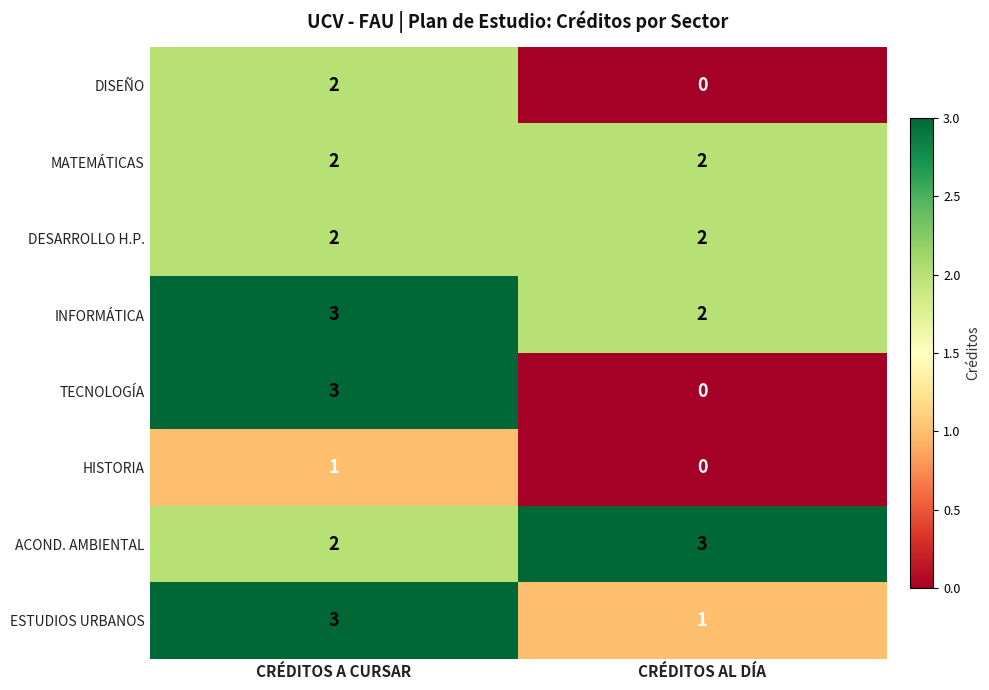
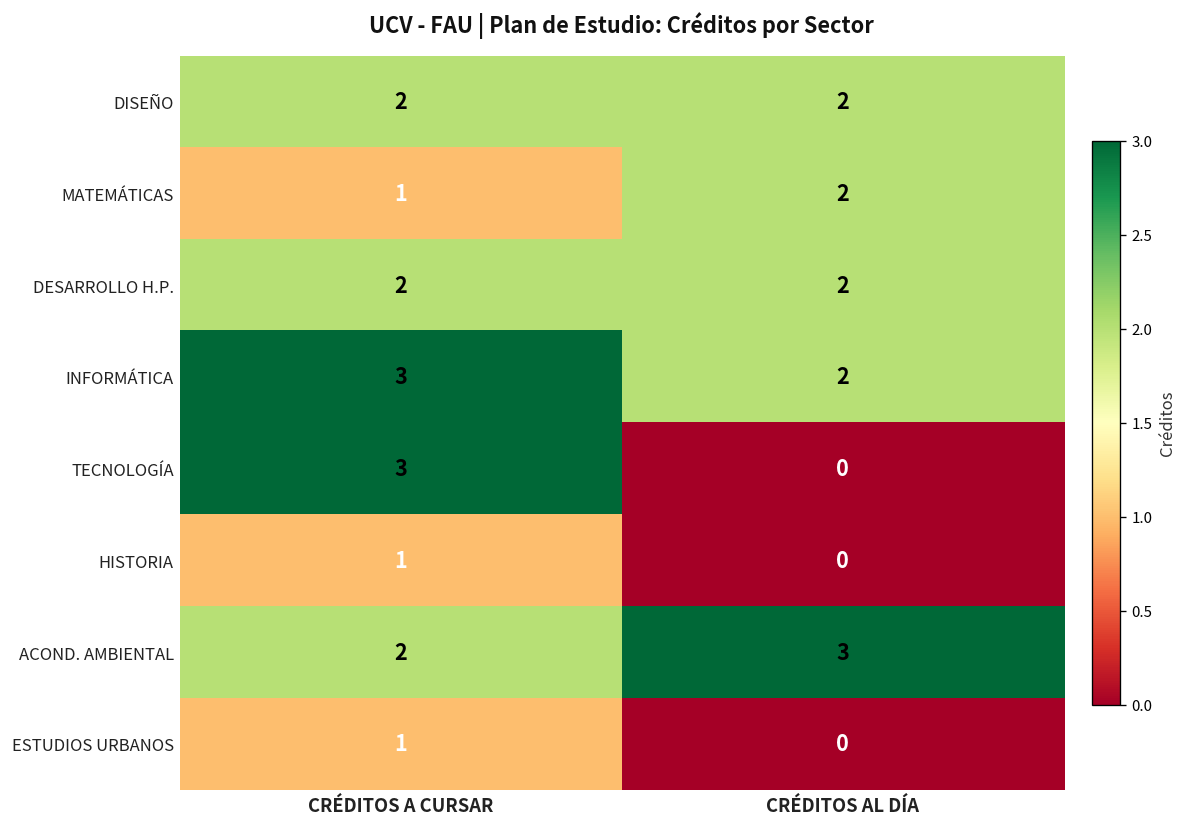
  {
    "DISEÑO": {
      "CRÉDITOS A CURSAR": 2,
-     "CRÉDITOS AL DÍA": 0
+     "CRÉDITOS AL DÍA": 2
    },
    "MATEMÁTICAS": {
-     "CRÉDITOS A CURSAR": 2,
+     "CRÉDITOS A CURSAR": 1,
      "CRÉDITOS AL DÍA": 2
    },
    "DESARROLLO H.P.": {
      "CRÉDITOS A CURSAR": 2,
      "CRÉDITOS AL DÍA": 2
    },
    "INFORMÁTICA": {
      "CRÉDITOS A CURSAR": 3,
      "CRÉDITOS AL DÍA": 2
    },
    "TECNOLOGÍA": {
      "CRÉDITOS A CURSAR": 3,
      "CRÉDITOS AL DÍA": 0
    },
    "HISTORIA": {
      "CRÉDITOS A CURSAR": 1,
      "CRÉDITOS AL DÍA": 0
    },
    "ACOND. AMBIENTAL": {
      "CRÉDITOS A CURSAR": 2,
      "CRÉDITOS AL DÍA": 3
    },
    "ESTUDIOS URBANOS": {
-     "CRÉDITOS A CURSAR": 3,
-     "CRÉDITOS AL DÍA": 1
+     "CRÉDITOS A CURSAR": 1,
+     "CRÉDITOS AL DÍA": 0
    }
  }
